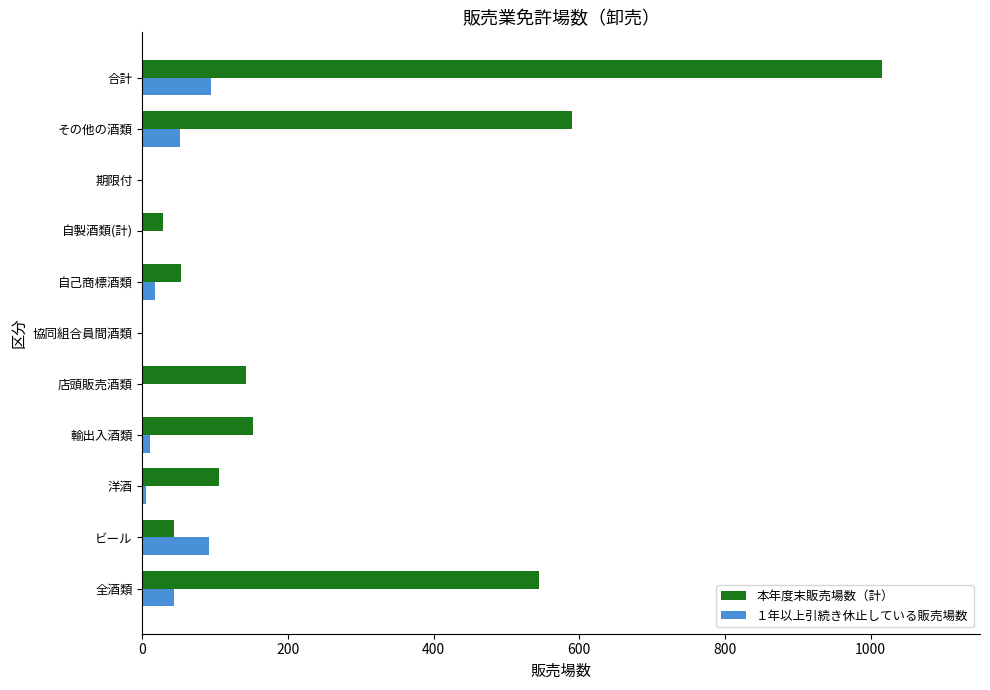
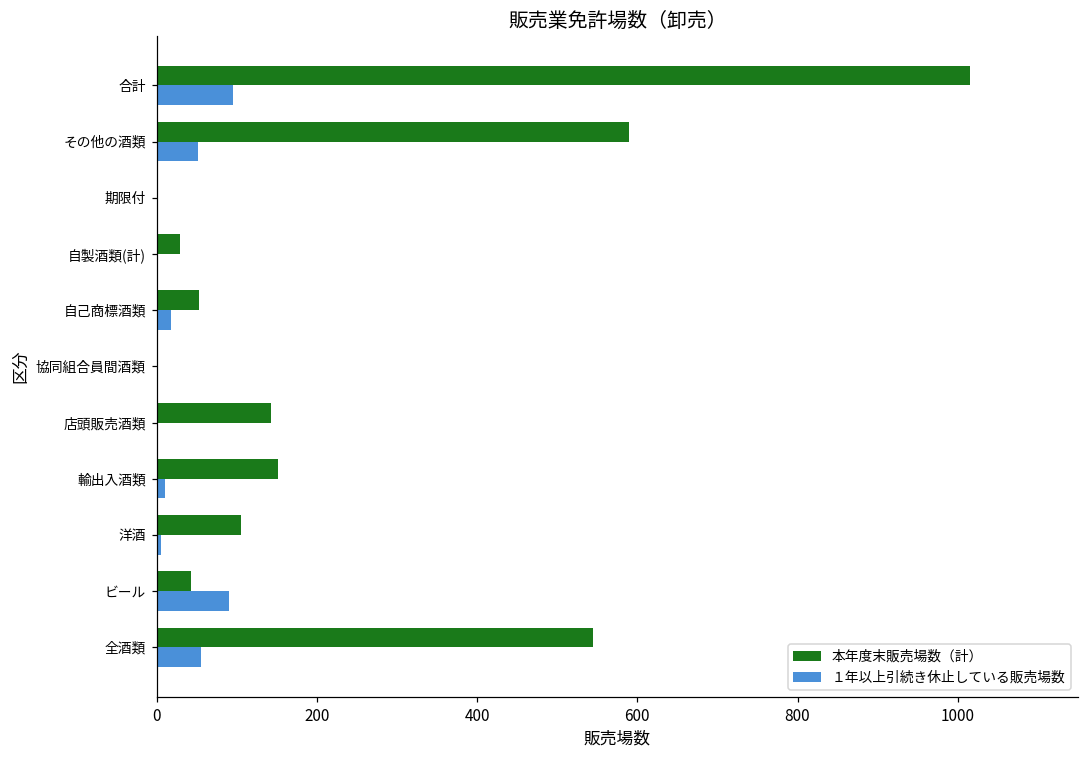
  {
    "本年度末販売場数（計）": {
      "合計": 1020,
      "その他の酒類": 590,
      "期限付": 0,
      "自製酒類(計)": 30,
      "自己商標酒類": 50,
      "協同組合員間酒類": 0,
      "店頭販売酒類": 140,
      "輸出入酒類": 150,
      "洋酒": 110,
      "ビール": 40,
      "全酒類": 550
    },
    "１年以上引続き休止している販売場数": {
      "合計": 100,
      "その他の酒類": 50,
      "期限付": 0,
      "自製酒類(計)": 0,
      "自己商標酒類": 20,
      "協同組合員間酒類": 0,
      "店頭販売酒類": 0,
      "輸出入酒類": 10,
      "洋酒": 10,
      "ビール": 90,
-     "全酒類": 40
+     "全酒類": 60
    }
  }
